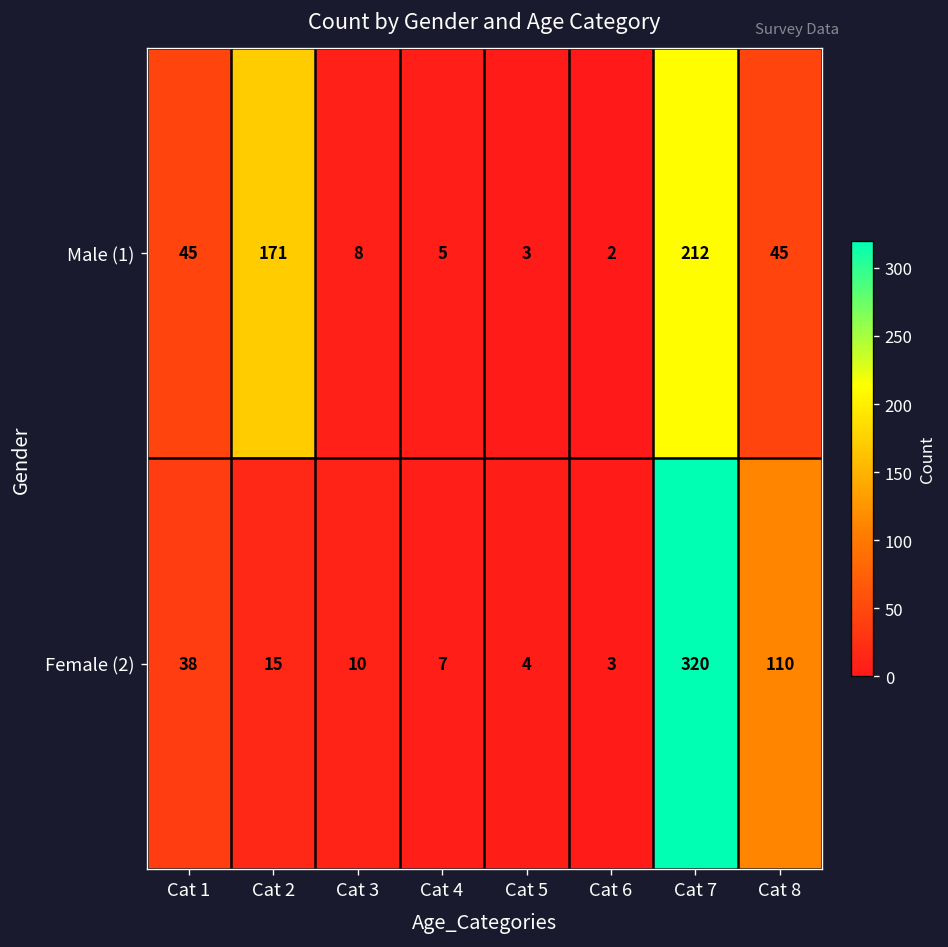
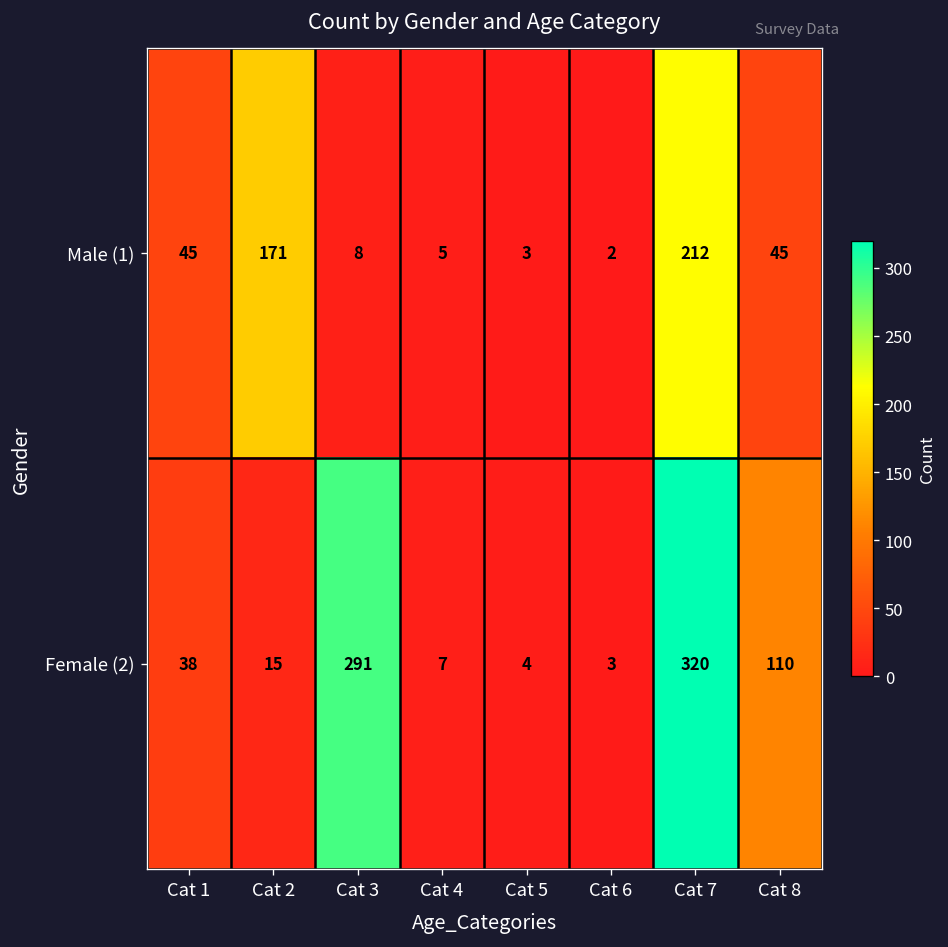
  {
    "Male (1)": {
      "Cat 1": 45,
      "Cat 2": 171,
      "Cat 3": 8,
      "Cat 4": 5,
      "Cat 5": 3,
      "Cat 6": 2,
      "Cat 7": 212,
      "Cat 8": 45
    },
    "Female (2)": {
      "Cat 1": 38,
      "Cat 2": 15,
-     "Cat 3": 10,
+     "Cat 3": 291,
      "Cat 4": 7,
      "Cat 5": 4,
      "Cat 6": 3,
      "Cat 7": 320,
      "Cat 8": 110
    }
  }
